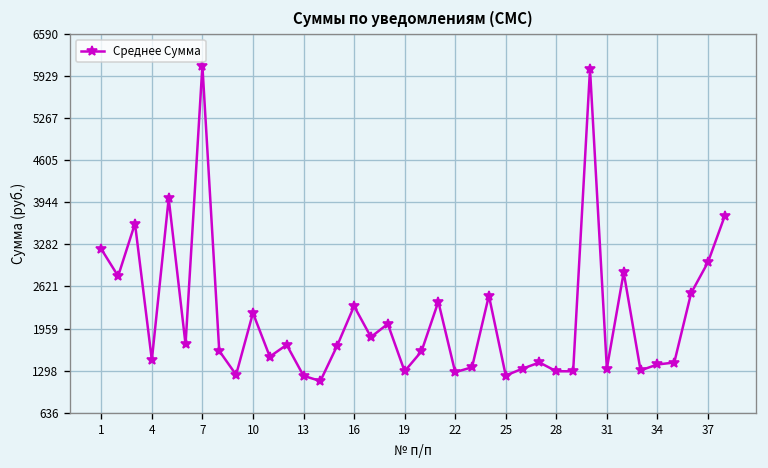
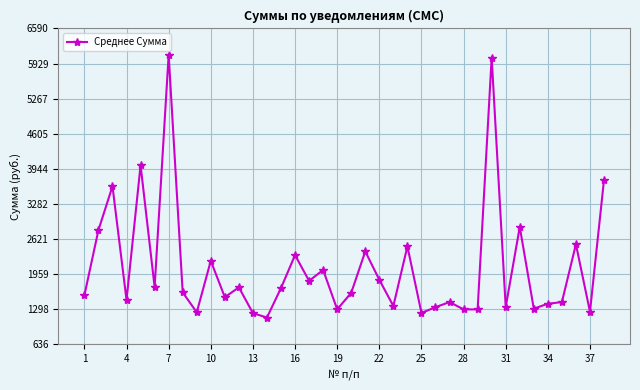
  {
-   "1": 3200,
+   "1": 1600,
    "4": 1500,
    "7": 6100,
    "10": 2200,
    "13": 1200,
    "16": 2300,
    "19": 1300,
-   "22": 1300,
+   "22": 1800,
    "25": 1200,
    "28": 1300,
    "31": 1300,
    "34": 1400,
-   "37": 3000
+   "37": 1200
  }
